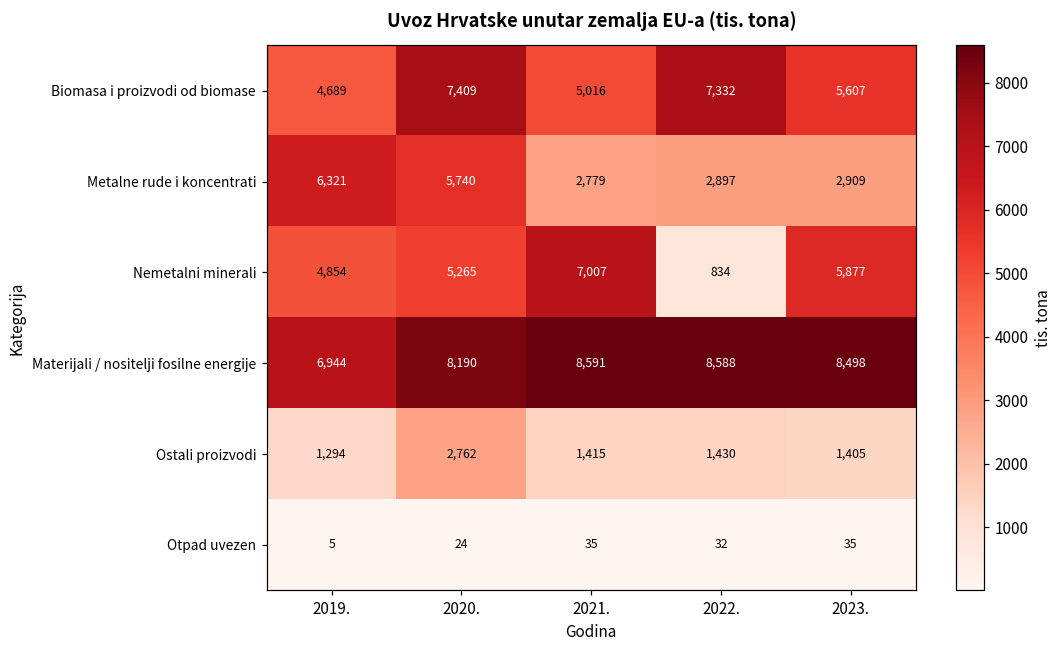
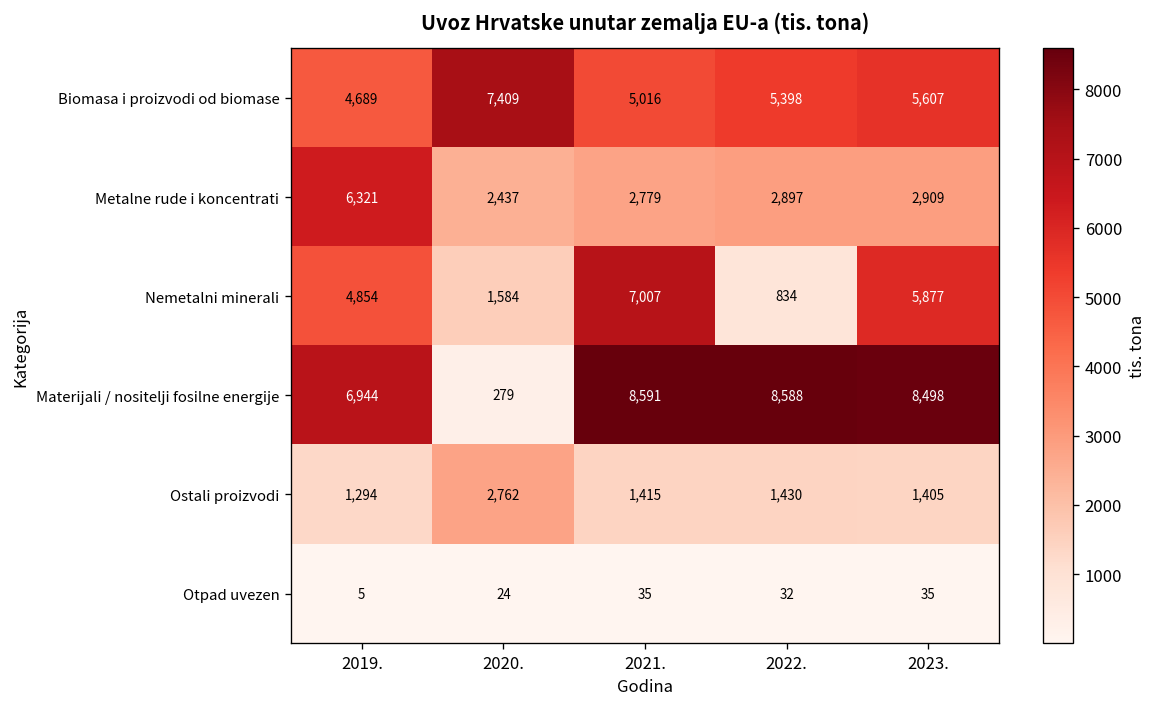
  {
    "Biomasa i proizvodi od biomase": {
      "2019.": "4,689",
      "2020.": "7,409",
      "2021.": "5,016",
-     "2022.": "7,332",
+     "2022.": "5,398",
      "2023.": "5,607"
    },
    "Metalne rude i koncentrati": {
      "2019.": "6,321",
-     "2020.": "5,740",
+     "2020.": "2,437",
      "2021.": "2,779",
      "2022.": "2,897",
      "2023.": "2,909"
    },
    "Nemetalni minerali": {
      "2019.": "4,854",
-     "2020.": "5,265",
+     "2020.": "1,584",
      "2021.": "7,007",
      "2022.": "834",
      "2023.": "5,877"
    },
    "Materijali / nositelji fosilne energije": {
      "2019.": "6,944",
-     "2020.": "8,190",
+     "2020.": "279",
      "2021.": "8,591",
      "2022.": "8,588",
      "2023.": "8,498"
    },
    "Ostali proizvodi": {
      "2019.": "1,294",
      "2020.": "2,762",
      "2021.": "1,415",
      "2022.": "1,430",
      "2023.": "1,405"
    },
    "Otpad uvezen": {
      "2019.": "5",
      "2020.": "24",
      "2021.": "35",
      "2022.": "32",
      "2023.": "35"
    }
  }
